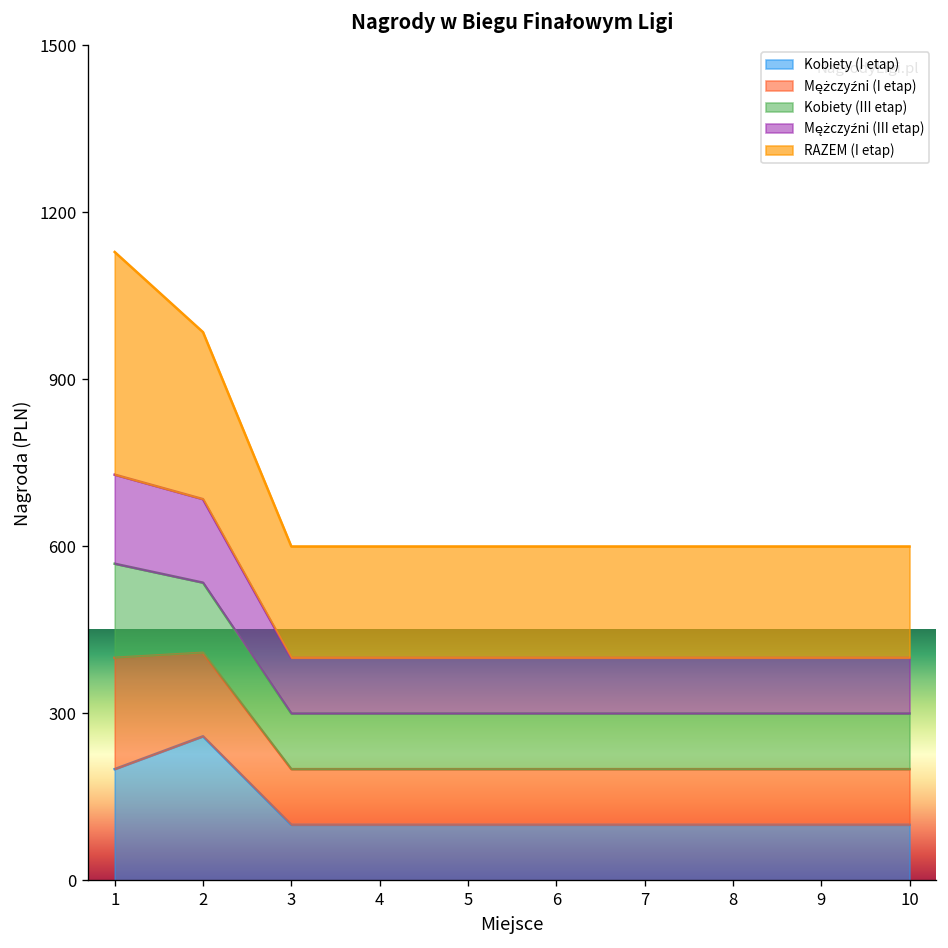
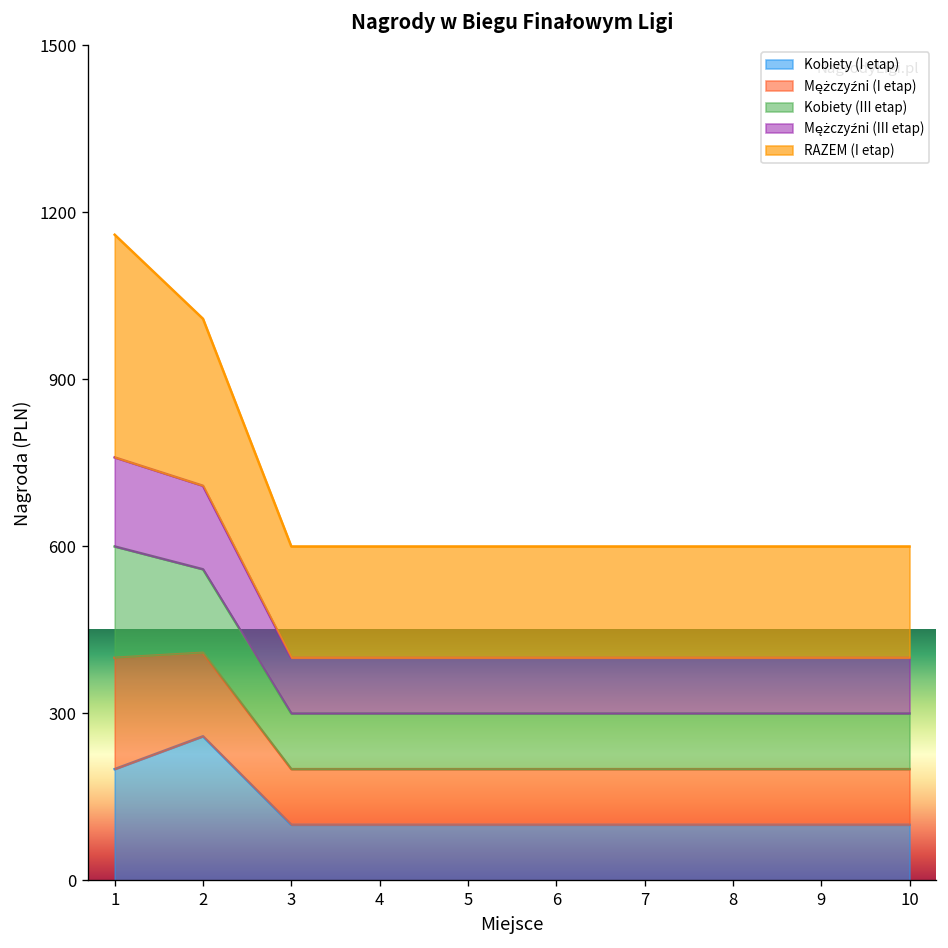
  {
    "Kobiety (I etap)": {
      "1": 200,
      "2": 260,
      "3": 100,
      "4": 100,
      "5": 100,
      "6": 100,
      "7": 100,
      "8": 100,
      "9": 100,
      "10": 100
    },
    "Mężczyźni (I etap)": {
      "1": 200,
      "2": 150,
      "3": 100,
      "4": 100,
      "5": 100,
      "6": 100,
      "7": 100,
      "8": 100,
      "9": 100,
      "10": 100
    },
    "Kobiety (III etap)": {
-     "1": 170,
-     "2": 130,
+     "1": 200,
+     "2": 150,
      "3": 100,
      "4": 100,
      "5": 100,
      "6": 100,
      "7": 100,
      "8": 100,
      "9": 100,
      "10": 100
    },
    "Mężczyźni (III etap)": {
      "1": 160,
      "2": 150,
      "3": 100,
      "4": 100,
      "5": 100,
      "6": 100,
      "7": 100,
      "8": 100,
      "9": 100,
      "10": 100
    },
    "RAZEM (I etap)": {
      "1": 400,
      "2": 300,
      "3": 200,
      "4": 200,
      "5": 200,
      "6": 200,
      "7": 200,
      "8": 200,
      "9": 200,
      "10": 200
    }
  }
